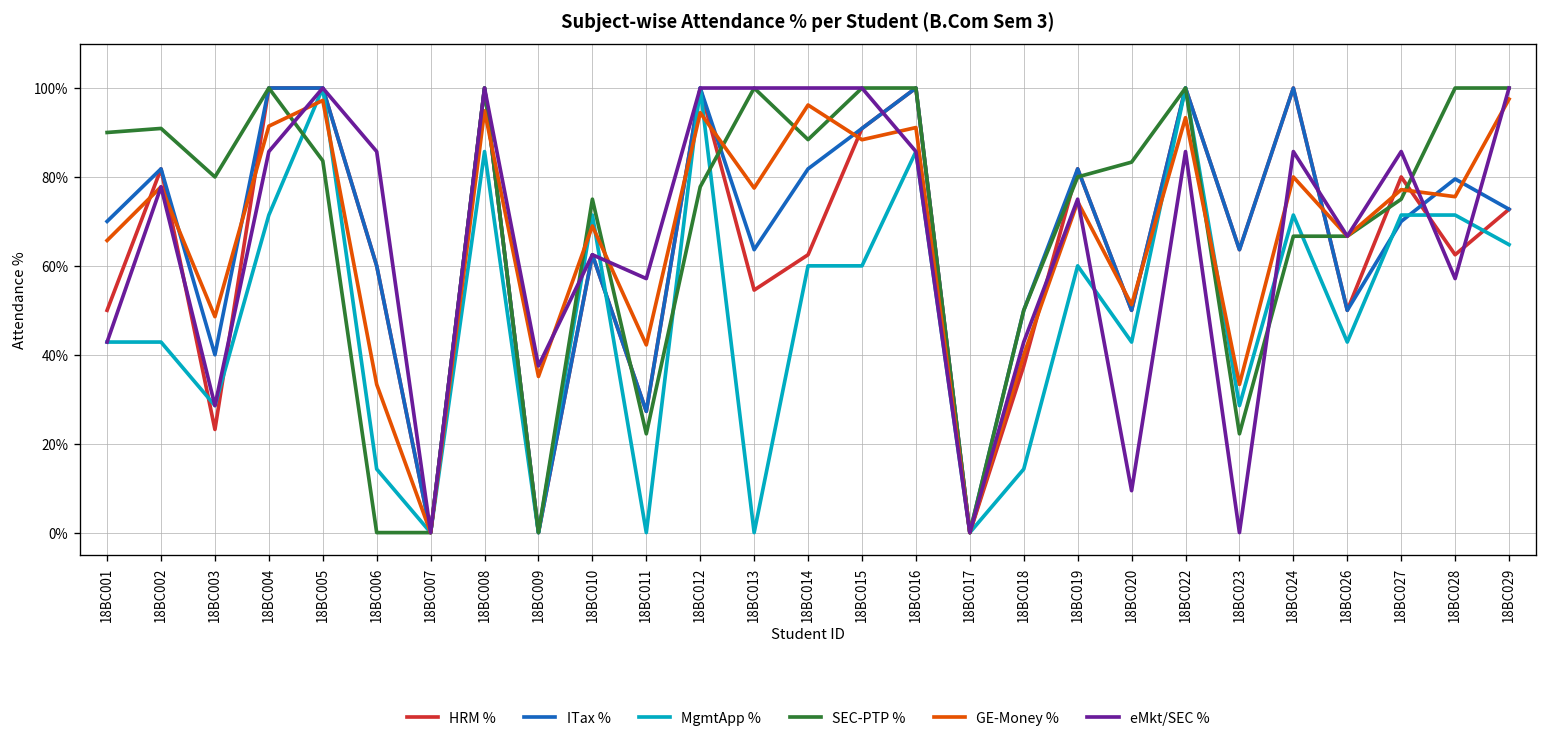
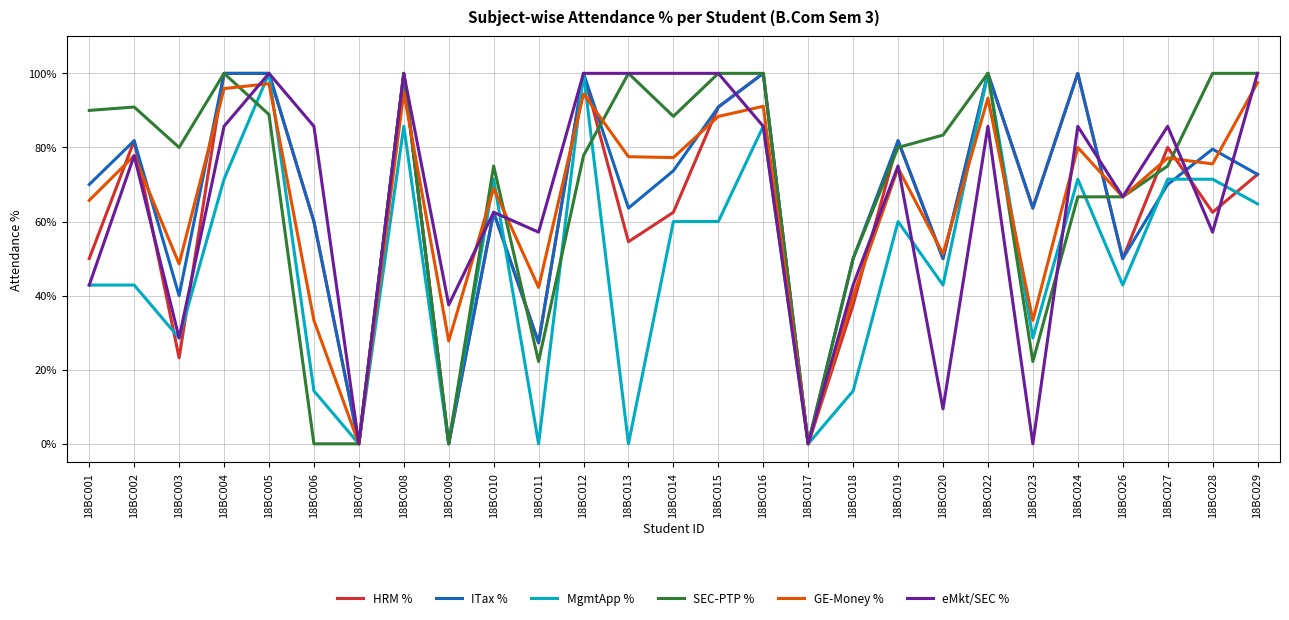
  {
    "HRM %": {
      "18BC001": "50%",
      "18BC003": "23%",
      "18BC013": "55%",
      "18BC014": "63%",
      "18BC018": "38%",
      "18BC027": "80%",
      "18BC028": "63%"
    },
    "ITax %": {
      "18BC001": "70%",
      "18BC003": "40%",
      "18BC013": "64%",
-     "18BC014": "82%",
+     "18BC014": "74%",
      "18BC027": "70%",
      "18BC028": "80%"
    },
    "MgmtApp %": {
      "18BC002": "43%",
      "18BC004": "71%",
      "18BC006": "14%",
      "18BC008": "86%",
      "18BC010": "71%",
      "18BC011": "0%",
      "18BC013": "0%",
      "18BC014": "60%",
      "18BC015": "60%",
      "18BC018": "14%",
      "18BC019": "60%",
      "18BC020": "43%",
      "18BC023": "29%",
      "18BC024": "71%",
      "18BC026": "43%",
      "18BC027": "71%",
      "18BC028": "71%",
      "18BC029": "65%"
    },
    "SEC-PTP %": {
      "18BC001": "90%",
      "18BC002": "91%",
      "18BC003": "80%",
-     "18BC005": "84%",
+     "18BC005": "89%",
      "18BC006": "0%",
      "18BC010": "75%",
      "18BC011": "22%",
      "18BC012": "78%",
      "18BC014": "88%",
      "18BC019": "80%",
      "18BC020": "83%",
      "18BC023": "22%",
      "18BC024": "67%",
      "18BC027": "75%",
      "18BC028": "100%"
    },
    "GE-Money %": {
      "18BC001": "66%",
      "18BC003": "49%",
-     "18BC004": "91%",
+     "18BC004": "96%",
      "18BC005": "97%",
      "18BC006": "33%",
      "18BC008": "95%",
-     "18BC009": "35%",
+     "18BC009": "28%",
      "18BC010": "69%",
      "18BC011": "42%",
      "18BC012": "94%",
      "18BC013": "78%",
-     "18BC014": "96%",
+     "18BC014": "77%",
      "18BC015": "88%",
      "18BC016": "91%",
      "18BC018": "40%",
      "18BC020": "51%",
      "18BC022": "93%",
      "18BC023": "33%",
      "18BC024": "80%",
      "18BC027": "77%",
      "18BC028": "76%",
      "18BC029": "98%"
    },
    "eMkt/SEC %": {
      "18BC004": "86%",
      "18BC006": "86%",
      "18BC009": "38%",
      "18BC011": "57%",
      "18BC014": "100%",
      "18BC018": "43%",
      "18BC020": "9%",
      "18BC022": "86%",
      "18BC023": "0%",
      "18BC024": "86%",
      "18BC027": "86%",
      "18BC028": "57%"
    }
  }
